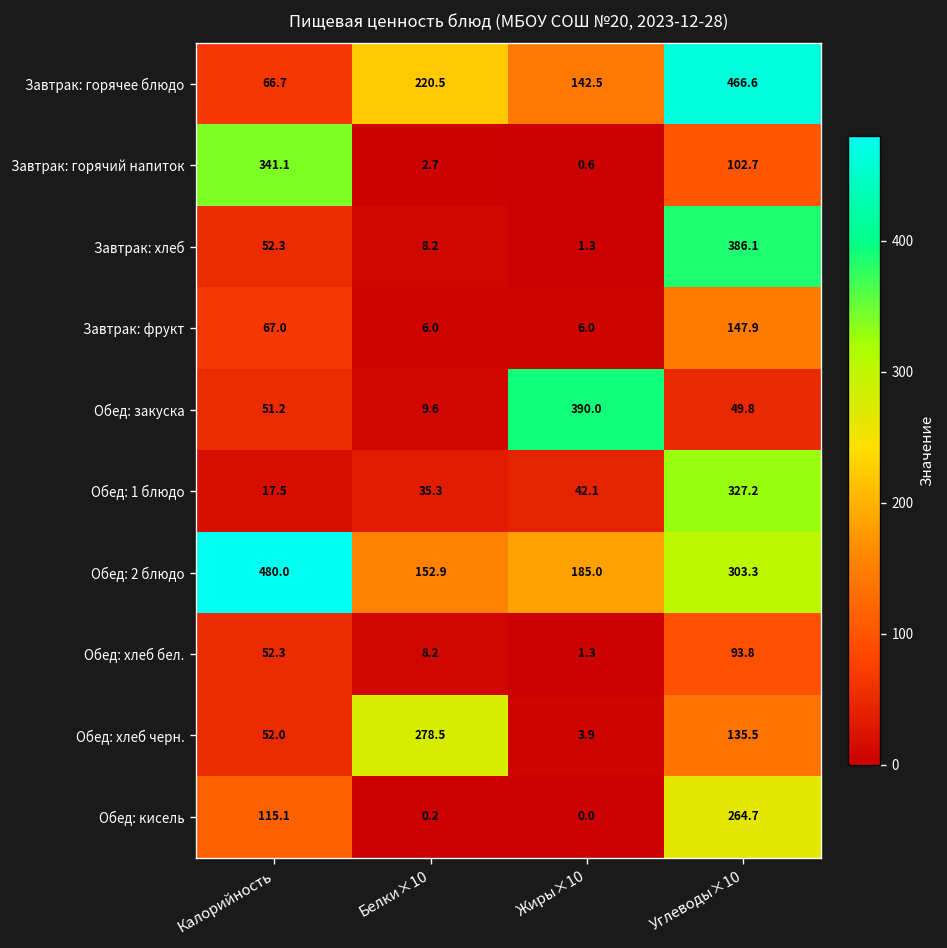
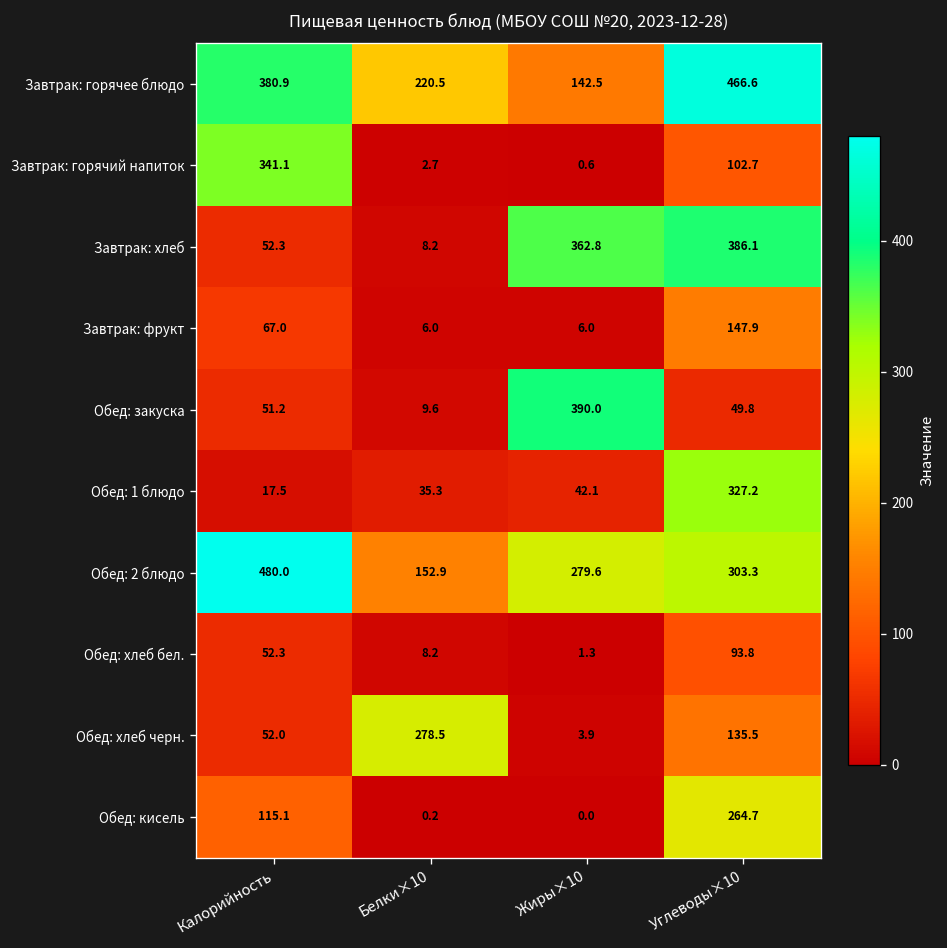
  {
    "Завтрак: горячее блюдо": {
-     "Калорийность": 66.7,
+     "Калорийность": 380.9,
      "Белки×10": 220.5,
      "Жиры×10": 142.5,
      "Углеводы×10": 466.6
    },
    "Завтрак: горячий напиток": {
      "Калорийность": 341.1,
      "Белки×10": 2.7,
      "Жиры×10": 0.6,
      "Углеводы×10": 102.7
    },
    "Завтрак: хлеб": {
      "Калорийность": 52.3,
      "Белки×10": 8.2,
-     "Жиры×10": 1.3,
+     "Жиры×10": 362.8,
      "Углеводы×10": 386.1
    },
    "Завтрак: фрукт": {
      "Калорийность": 67.0,
      "Белки×10": 6.0,
      "Жиры×10": 6.0,
      "Углеводы×10": 147.9
    },
    "Обед: закуска": {
      "Калорийность": 51.2,
      "Белки×10": 9.6,
      "Жиры×10": 390.0,
      "Углеводы×10": 49.8
    },
    "Обед: 1 блюдо": {
      "Калорийность": 17.5,
      "Белки×10": 35.3,
      "Жиры×10": 42.1,
      "Углеводы×10": 327.2
    },
    "Обед: 2 блюдо": {
      "Калорийность": 480.0,
      "Белки×10": 152.9,
-     "Жиры×10": 185.0,
+     "Жиры×10": 279.6,
      "Углеводы×10": 303.3
    },
    "Обед: хлеб бел.": {
      "Калорийность": 52.3,
      "Белки×10": 8.2,
      "Жиры×10": 1.3,
      "Углеводы×10": 93.8
    },
    "Обед: хлеб черн.": {
      "Калорийность": 52.0,
      "Белки×10": 278.5,
      "Жиры×10": 3.9,
      "Углеводы×10": 135.5
    },
    "Обед: кисель": {
      "Калорийность": 115.1,
      "Белки×10": 0.2,
      "Жиры×10": 0.0,
      "Углеводы×10": 264.7
    }
  }
